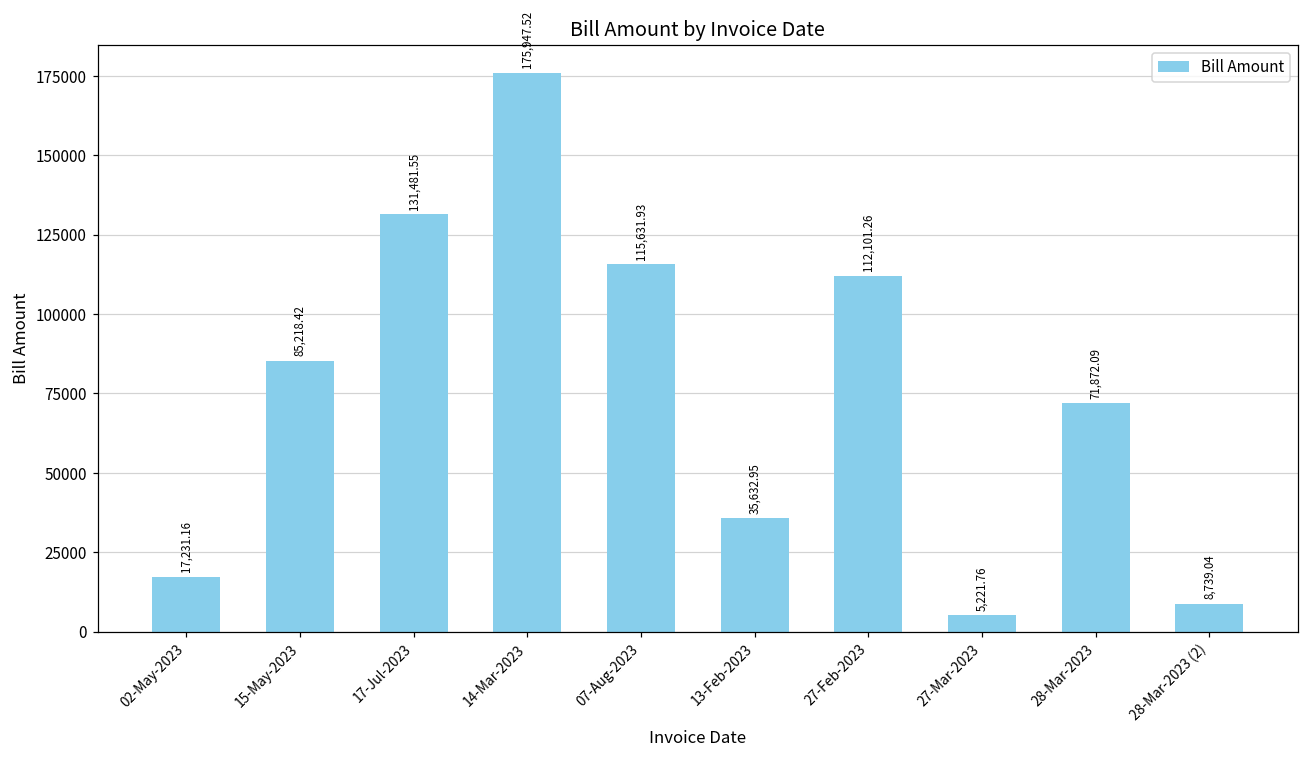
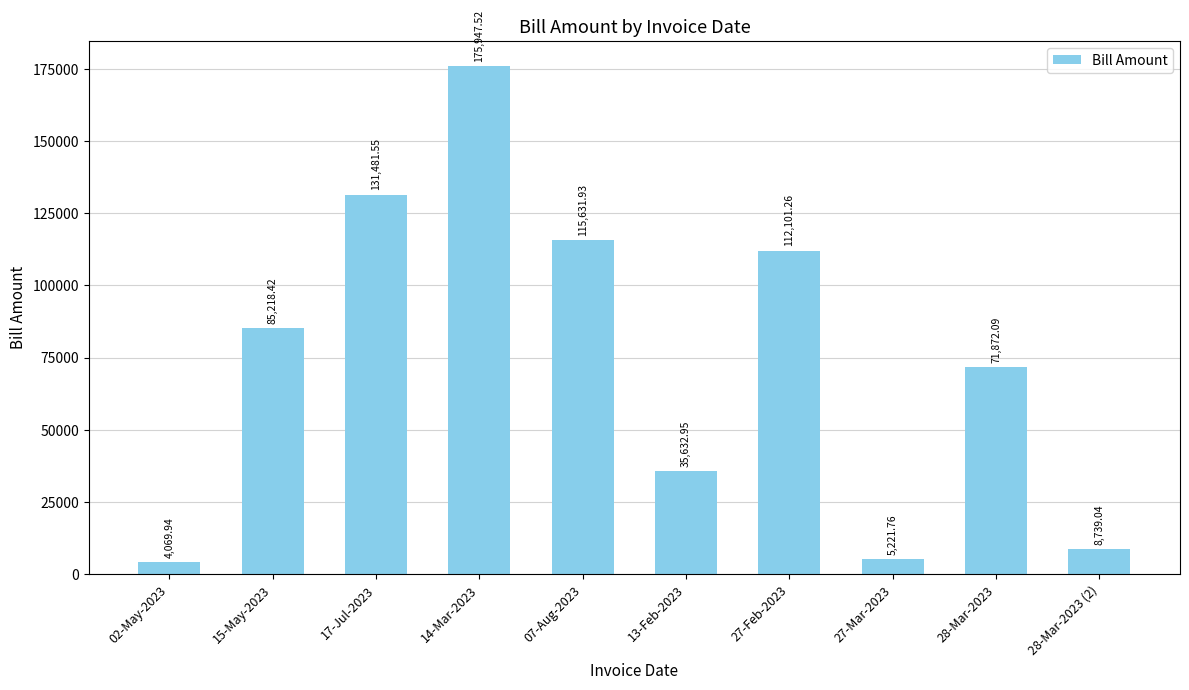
  {
-   "02-May-2023": "17,231.16",
+   "02-May-2023": "4,069.94",
    "15-May-2023": "85,218.42",
    "17-Jul-2023": "131,481.55",
    "14-Mar-2023": "175,947.52",
    "07-Aug-2023": "115,631.93",
    "13-Feb-2023": "35,632.95",
    "27-Feb-2023": "112,101.26",
    "27-Mar-2023": "5,221.76",
    "28-Mar-2023": "71,872.09",
    "28-Mar-2023 (2)": "8,739.04"
  }
